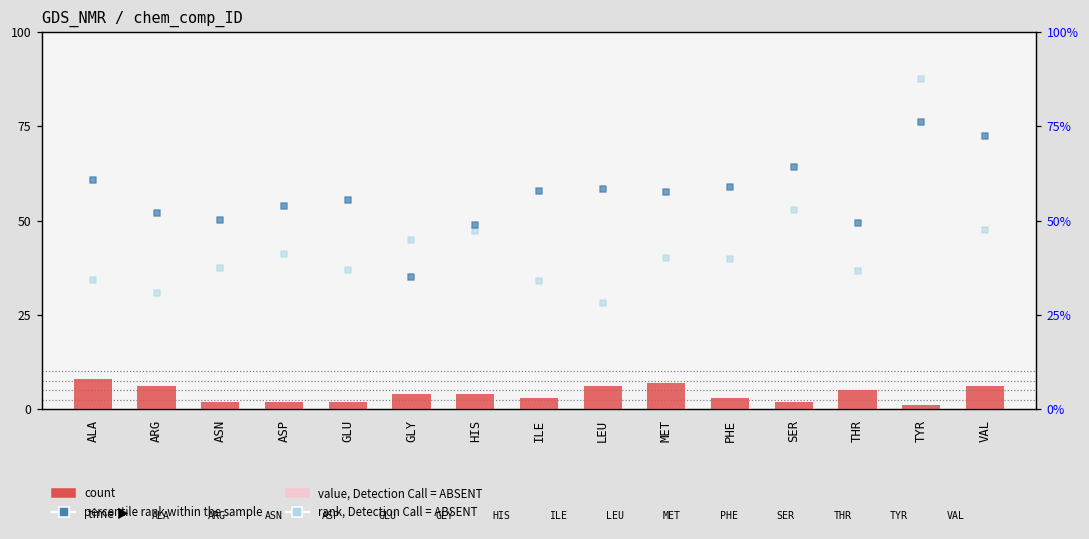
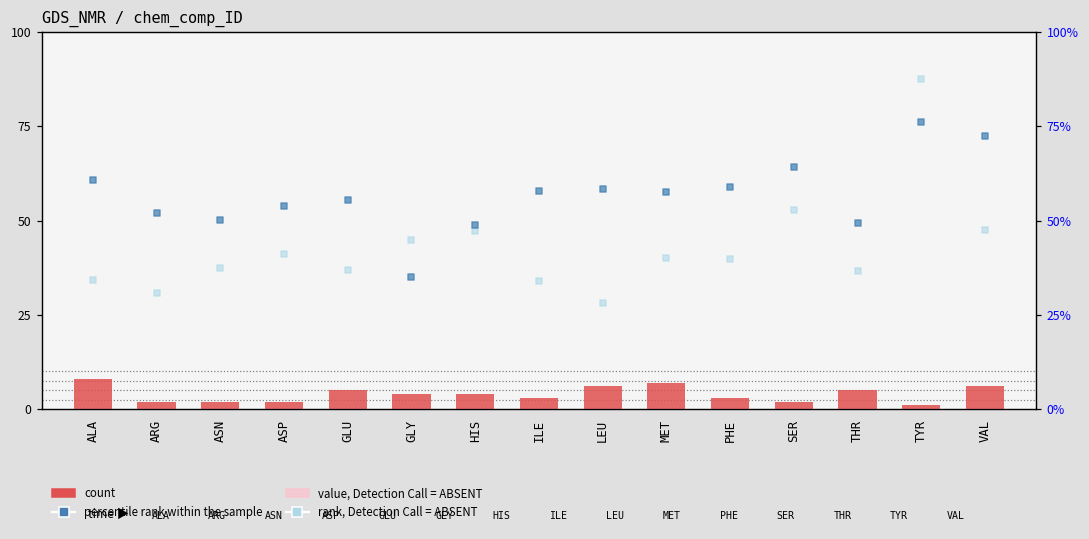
  {
    "count": {
      "ALA": 8,
-     "ARG": 6,
+     "ARG": 2,
      "ASN": 2,
      "ASP": 2,
-     "GLU": 2,
+     "GLU": 5,
      "GLY": 4,
      "HIS": 4,
      "ILE": 3,
      "LEU": 6,
      "MET": 7,
      "PHE": 3,
      "SER": 2,
      "THR": 5,
      "TYR": 1,
      "VAL": 6
    }
  }
